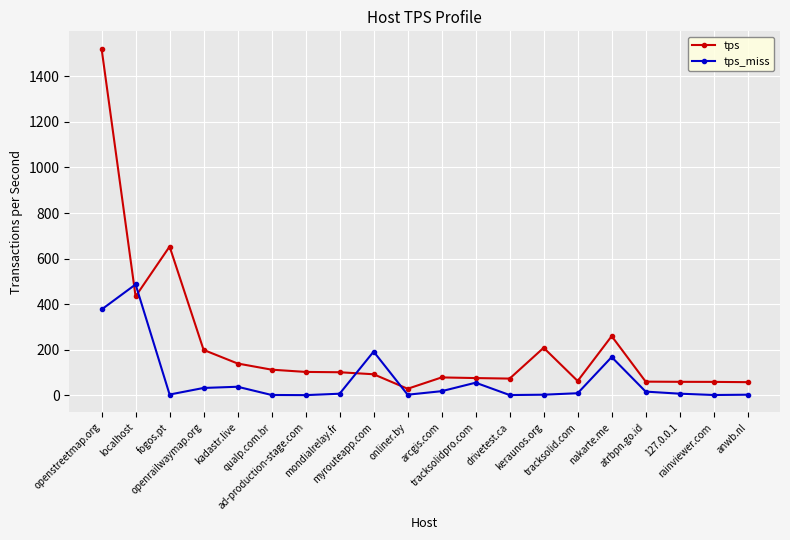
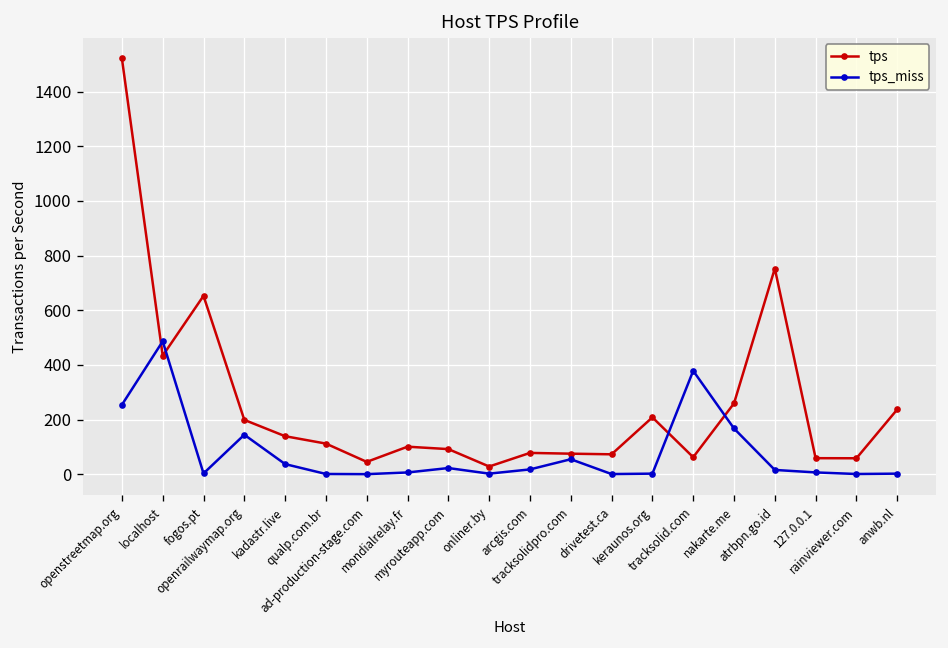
  {
    "tps": {
      "openstreetmap.org": 1520,
      "localhost": 430,
      "fogos.pt": 650,
      "openrailwaymap.org": 200,
      "kadastr.live": 140,
      "qualp.com.br": 110,
-     "ad-production-stage.com": 100,
+     "ad-production-stage.com": 50,
      "mondialrelay.fr": 100,
      "myrouteapp.com": 90,
      "onliner.by": 30,
      "arcgis.com": 80,
      "tracksolidpro.com": 80,
      "drivetest.ca": 70,
      "keraunos.org": 210,
      "tracksolid.com": 60,
      "nakarte.me": 260,
-     "atrbpn.go.id": 60,
+     "atrbpn.go.id": 750,
      "127.0.0.1": 60,
      "rainviewer.com": 60,
-     "anwb.nl": 60
+     "anwb.nl": 240
    },
    "tps_miss": {
-     "openstreetmap.org": 380,
+     "openstreetmap.org": 250,
      "localhost": 490,
      "fogos.pt": 0,
-     "openrailwaymap.org": 30,
+     "openrailwaymap.org": 140,
      "kadastr.live": 40,
      "qualp.com.br": 0,
      "ad-production-stage.com": 0,
      "mondialrelay.fr": 10,
-     "myrouteapp.com": 190,
+     "myrouteapp.com": 20,
      "onliner.by": 0,
      "arcgis.com": 20,
      "tracksolidpro.com": 50,
      "drivetest.ca": 0,
      "keraunos.org": 0,
-     "tracksolid.com": 10,
+     "tracksolid.com": 380,
      "nakarte.me": 170,
      "atrbpn.go.id": 20,
      "127.0.0.1": 10,
      "rainviewer.com": 0,
      "anwb.nl": 0
    }
  }
